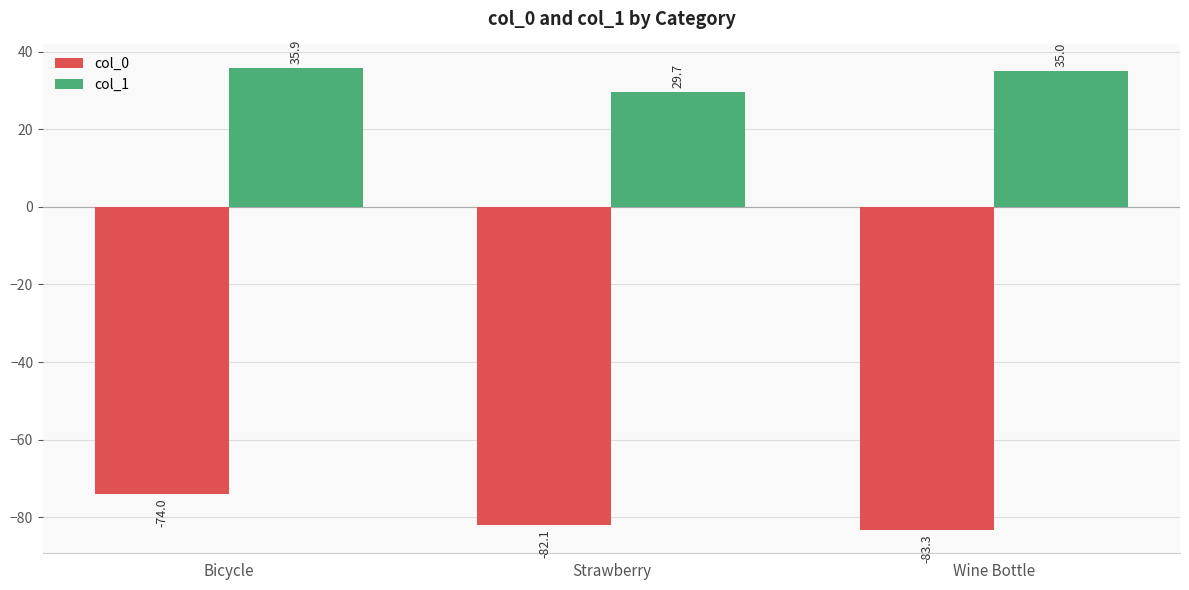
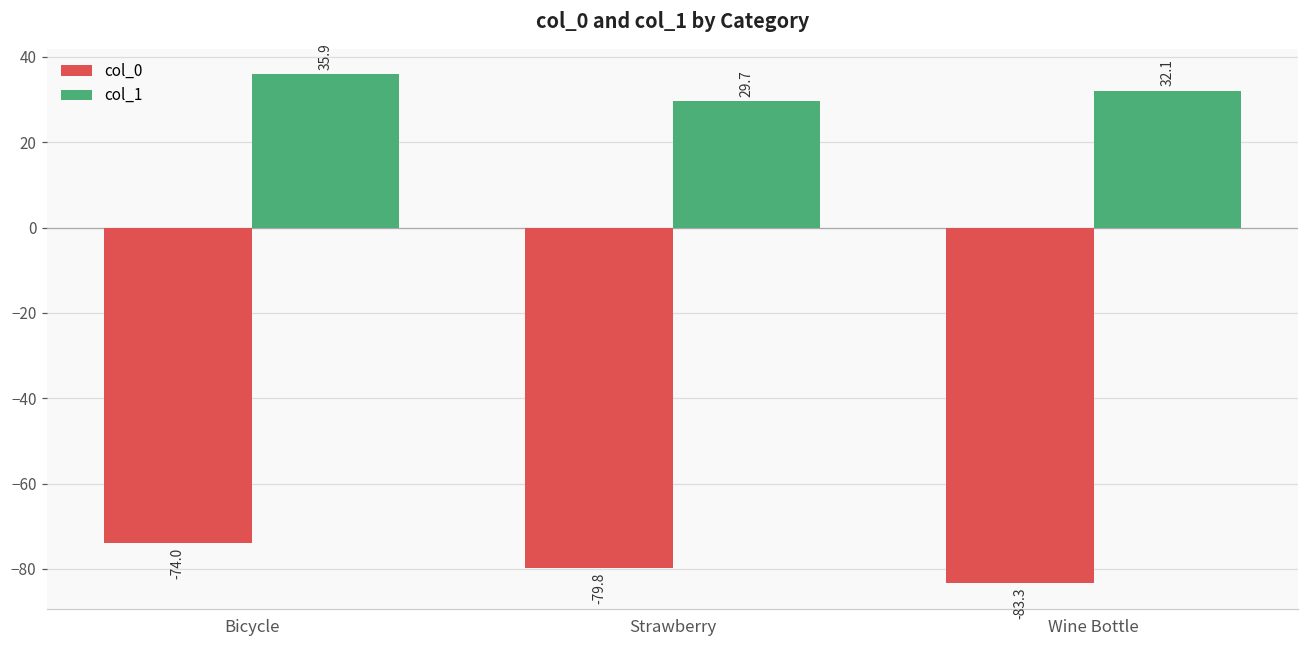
  {
    "col_0": {
      "Bicycle": -74.0,
-     "Strawberry": -82.1,
+     "Strawberry": -79.8,
      "Wine Bottle": -83.3
    },
    "col_1": {
      "Bicycle": 35.9,
      "Strawberry": 29.7,
-     "Wine Bottle": 35.0
+     "Wine Bottle": 32.1
    }
  }
